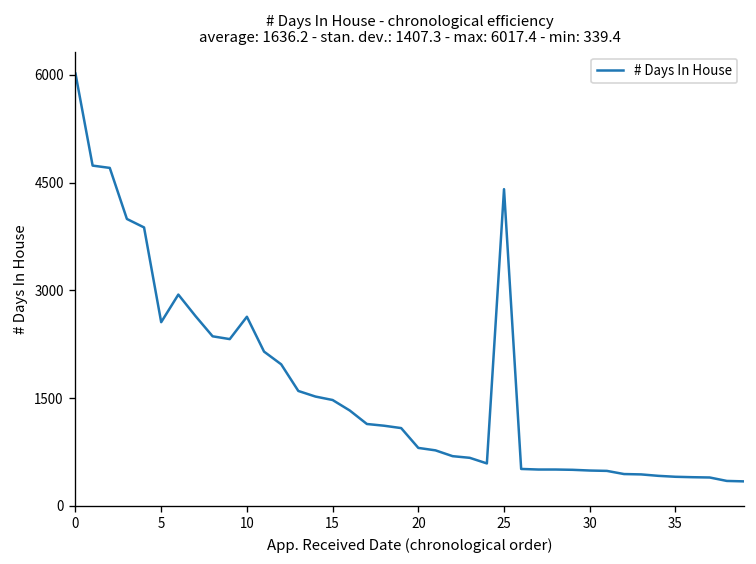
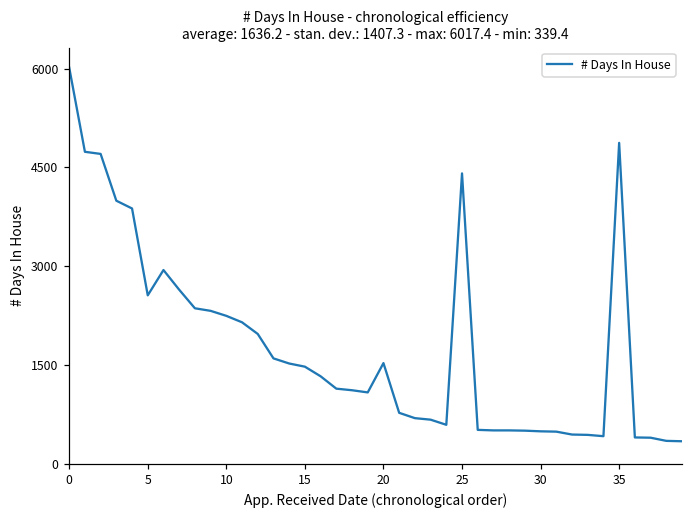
  {
    "0": 6000,
    "5": 2600,
-   "10": 2600,
+   "10": 2200,
    "15": 1500,
-   "20": 800,
+   "20": 1500,
    "25": 4400,
    "30": 500,
-   "35": 400
+   "35": 4900
  }
